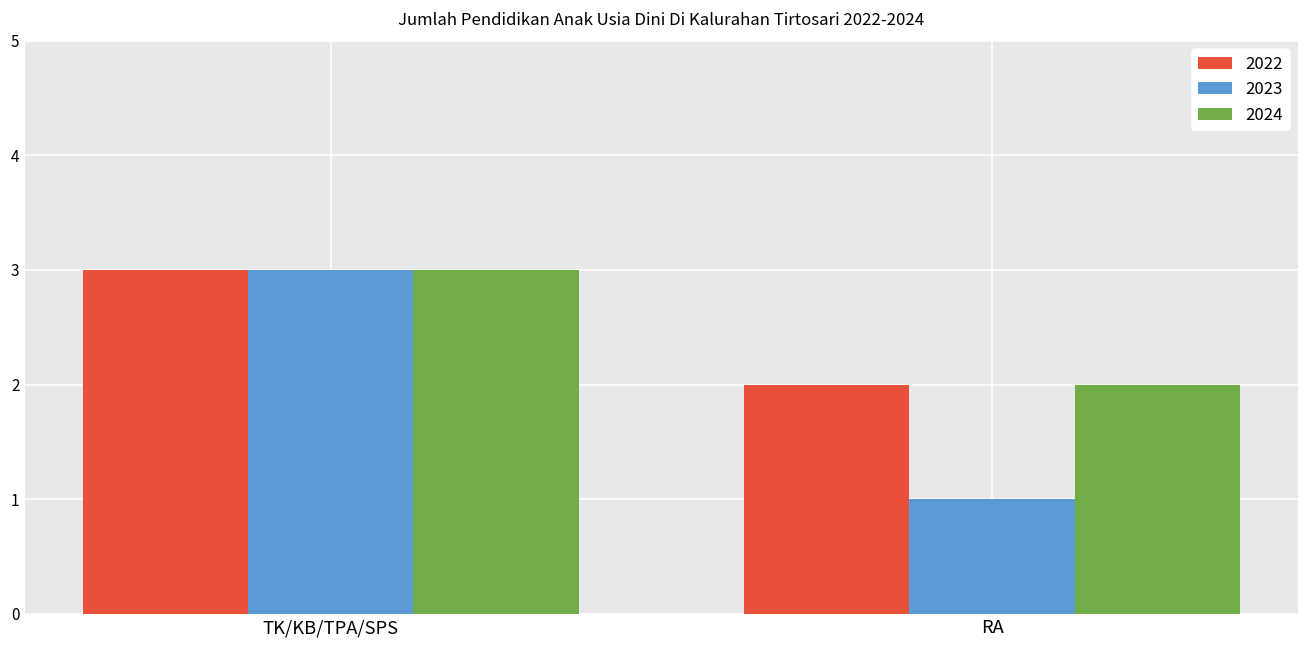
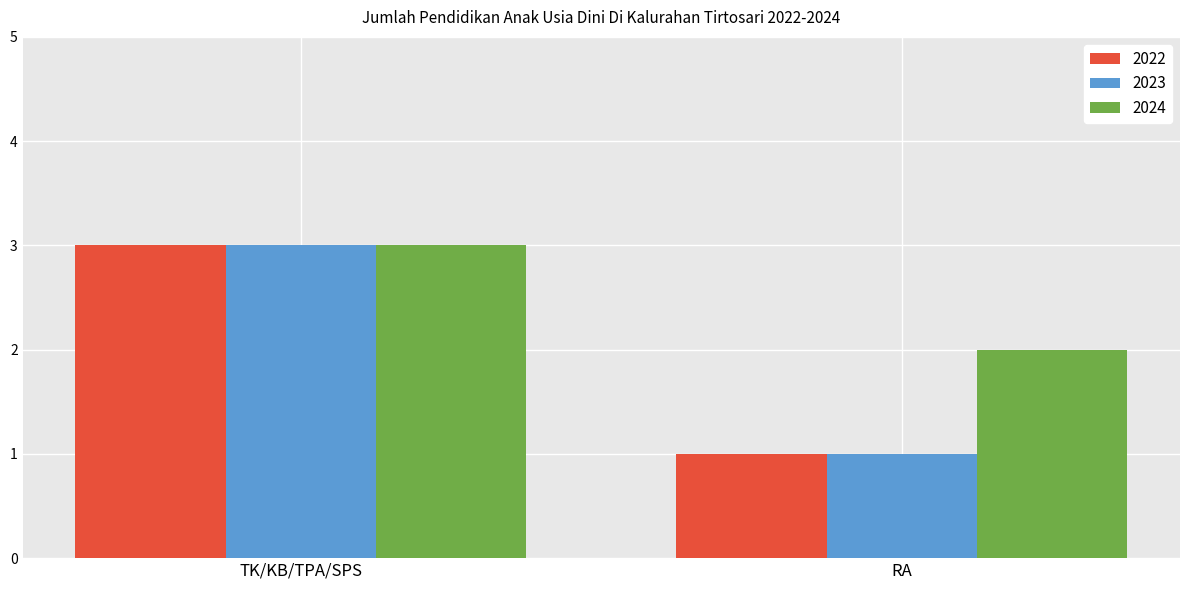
  {
    "2022": {
      "TK/KB/TPA/SPS": 3,
-     "RA": 2
+     "RA": 1
    },
    "2023": {
      "TK/KB/TPA/SPS": 3,
      "RA": 1
    },
    "2024": {
      "TK/KB/TPA/SPS": 3,
      "RA": 2
    }
  }
